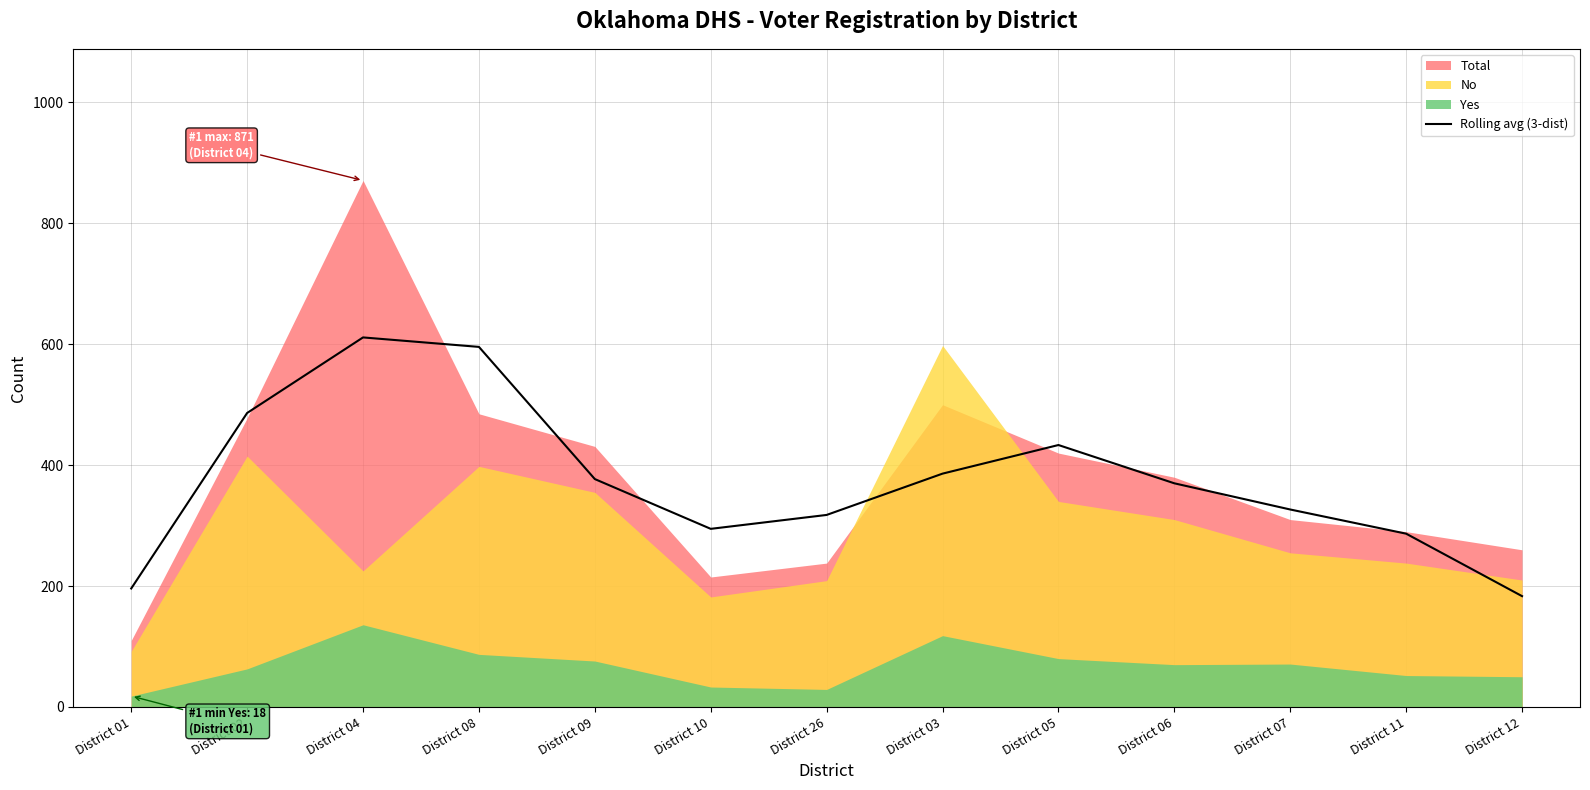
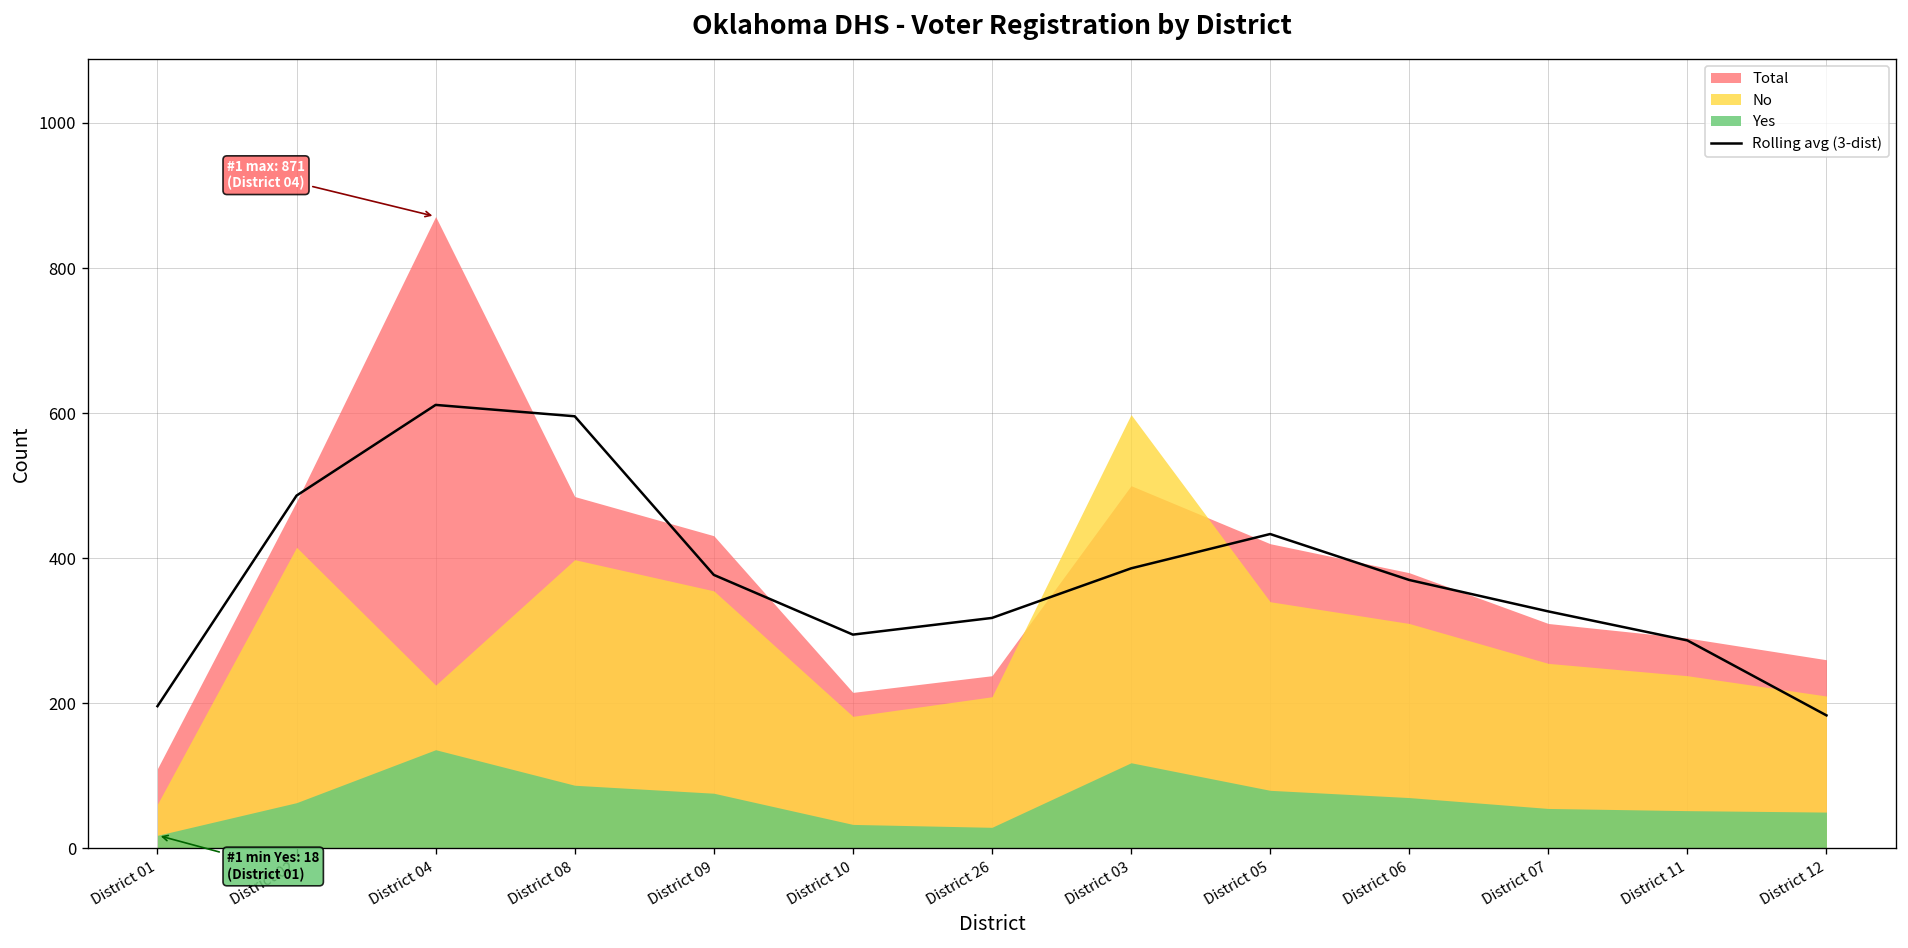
  {
    "Rolling avg (3-dist)": {
      "District 01": 200,
      "District 02": 490,
      "District 04": 610,
      "District 08": 600,
      "District 09": 380,
      "District 10": 290,
      "District 26": 320,
      "District 03": 390,
      "District 05": 430,
      "District 06": 370,
      "District 07": 330,
      "District 12": 180
    },
    "Total": {
      "District 01": 110,
      "District 02": 480,
      "District 04": 870,
      "District 08": 490,
      "District 09": 430,
      "District 10": 220,
      "District 26": 240,
      "District 03": 500,
      "District 05": 420,
      "District 06": 380,
      "District 07": 310,
      "District 12": 260
    },
    "No": {
-     "District 01": 90,
+     "District 01": 60,
      "District 02": 420,
      "District 04": 230,
      "District 08": 400,
      "District 09": 360,
      "District 10": 180,
      "District 26": 210,
      "District 03": 600,
      "District 05": 340,
      "District 06": 310,
      "District 07": 260,
      "District 11": 240,
      "District 12": 210
    },
    "Yes": {
      "District 02": 60,
      "District 04": 140,
      "District 08": 90,
      "District 09": 80,
      "District 10": 30,
      "District 26": 30,
      "District 03": 120,
      "District 05": 80,
      "District 06": 70,
-     "District 07": 70,
+     "District 07": 60,
      "District 11": 50,
      "District 12": 50
    }
  }
